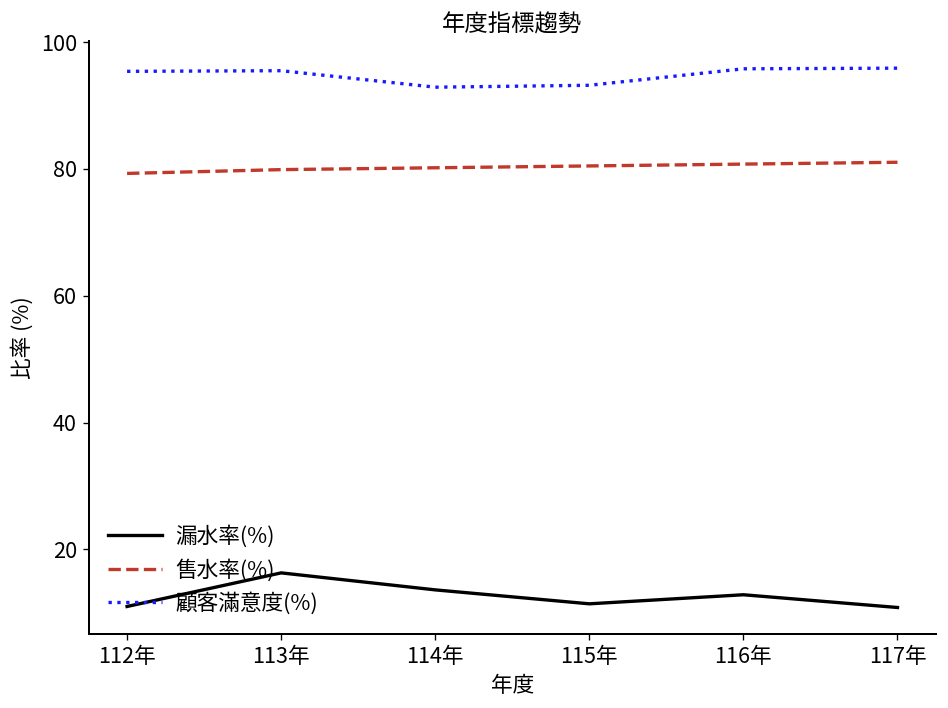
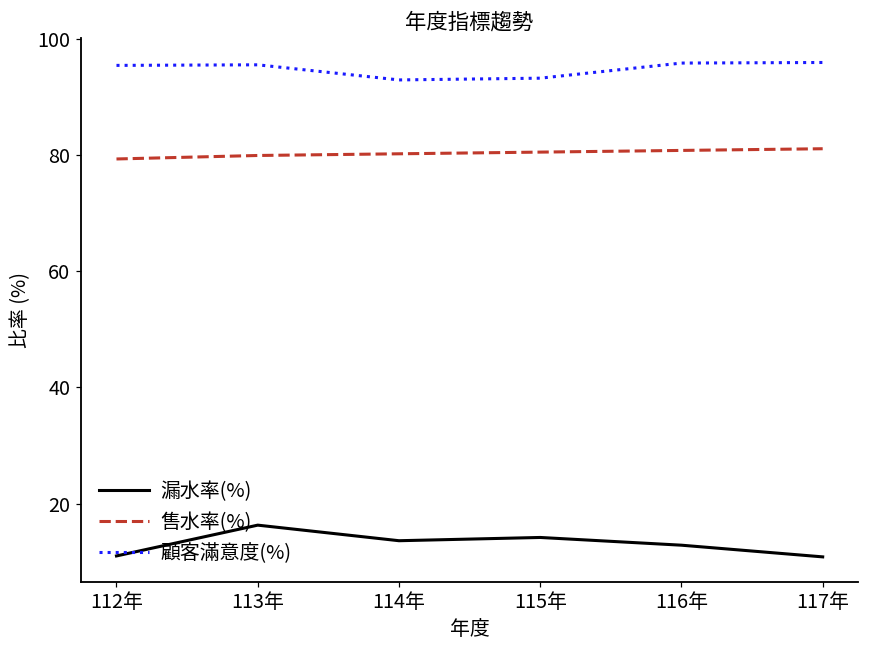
  {
    "漏水率(%)": {
      "112年": 11,
      "113年": 16,
      "114年": 14,
-     "115年": 11,
+     "115年": 14,
      "116年": 13,
      "117年": 11
    },
    "售水率(%)": {
      "112年": 79,
      "113年": 80,
      "114年": 80,
      "115年": 80,
      "116年": 81,
      "117年": 81
    },
    "顧客滿意度(%)": {
      "112年": 95,
      "113年": 96,
      "114年": 93,
      "115年": 93,
      "116年": 96,
      "117年": 96
    }
  }
